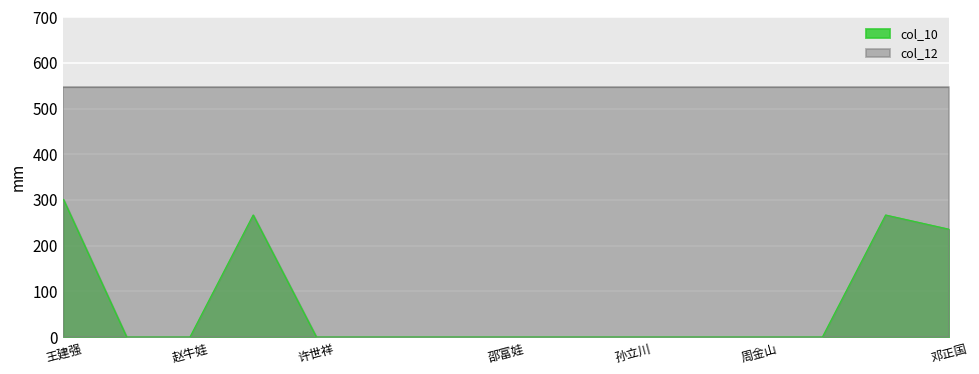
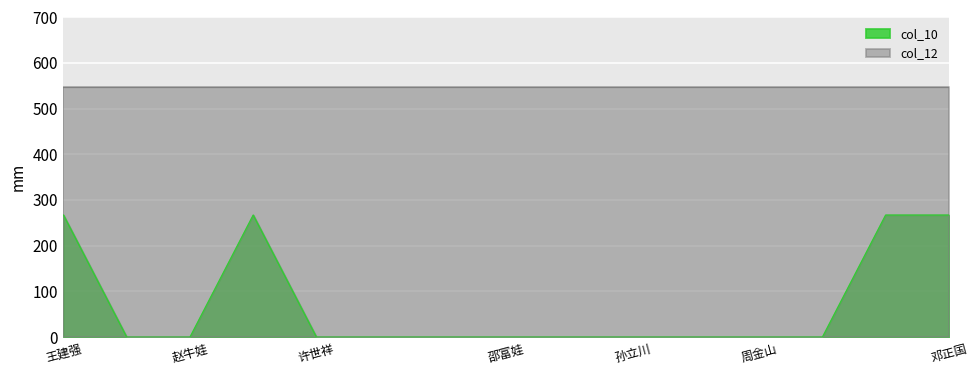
  {
    "col_10": {
-     "王建强": 300,
+     "王建强": 270,
      "赵牛娃": 0,
      "许世祥": 0,
      "邵富娃": 0,
      "孙立川": 0,
      "周金山": 0,
-     "邓正国": 240
+     "邓正国": 270
    },
    "col_12": {
      "王建强": 550,
      "赵牛娃": 550,
      "许世祥": 550,
      "邵富娃": 550,
      "孙立川": 550,
      "周金山": 550,
      "邓正国": 550
    }
  }
